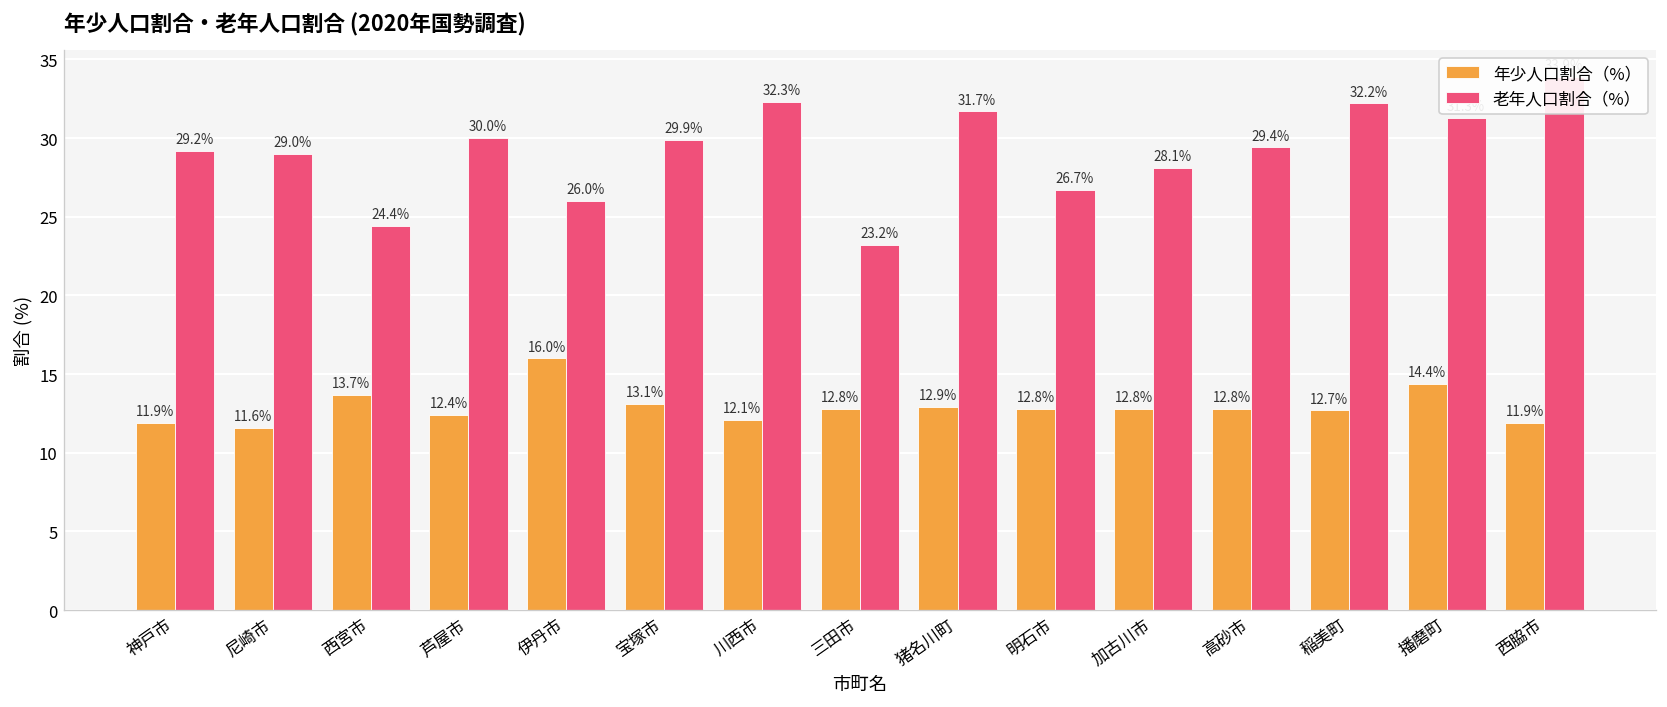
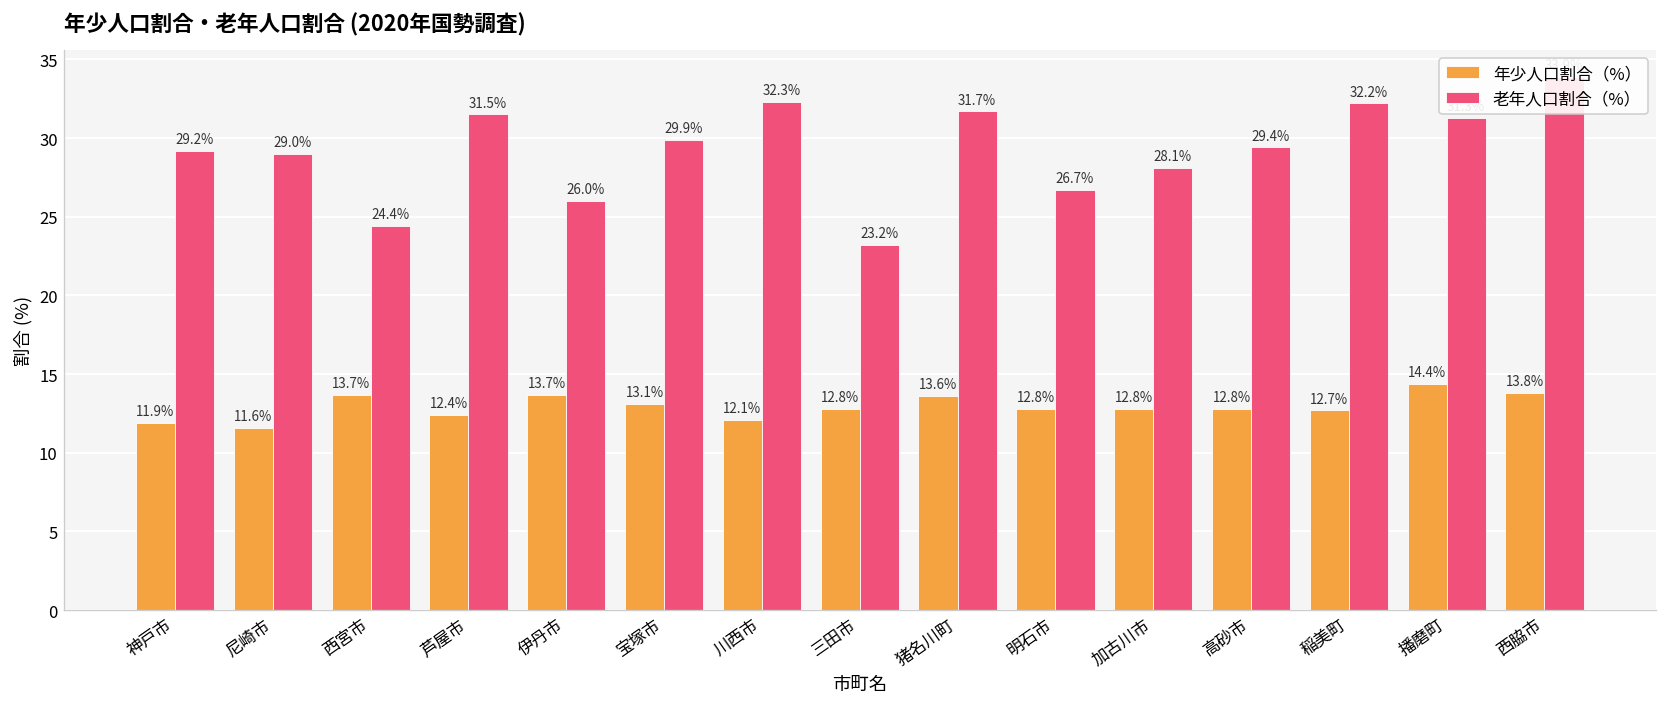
  {
    "年少人口割合（%）": {
      "神戸市": "11.9%",
      "尼崎市": "11.6%",
      "西宮市": "13.7%",
      "芦屋市": "12.4%",
-     "伊丹市": "16.0%",
+     "伊丹市": "13.7%",
      "宝塚市": "13.1%",
      "川西市": "12.1%",
      "三田市": "12.8%",
-     "猪名川町": "12.9%",
+     "猪名川町": "13.6%",
      "明石市": "12.8%",
      "加古川市": "12.8%",
      "高砂市": "12.8%",
      "稲美町": "12.7%",
      "播磨町": "14.4%",
-     "西脇市": "11.9%"
+     "西脇市": "13.8%"
    },
    "老年人口割合（%）": {
      "神戸市": "29.2%",
      "尼崎市": "29.0%",
      "西宮市": "24.4%",
-     "芦屋市": "30.0%",
+     "芦屋市": "31.5%",
      "伊丹市": "26.0%",
      "宝塚市": "29.9%",
      "川西市": "32.3%",
      "三田市": "23.2%",
      "猪名川町": "31.7%",
      "明石市": "26.7%",
      "加古川市": "28.1%",
      "高砂市": "29.4%",
      "稲美町": "32.2%"
    }
  }
